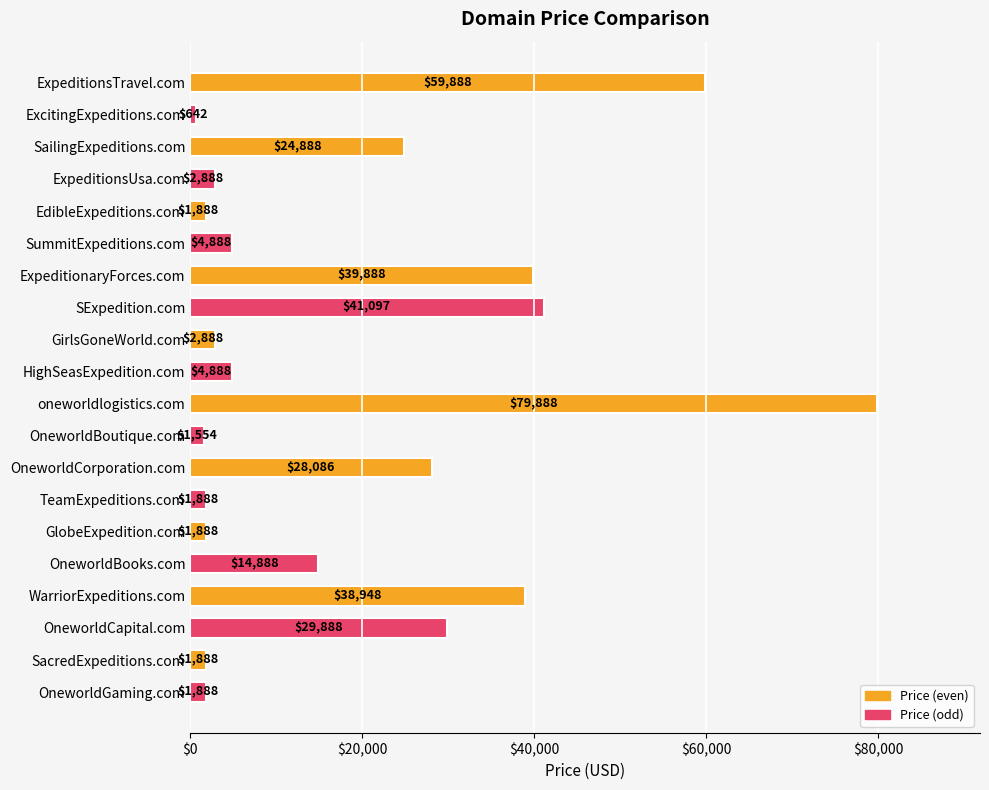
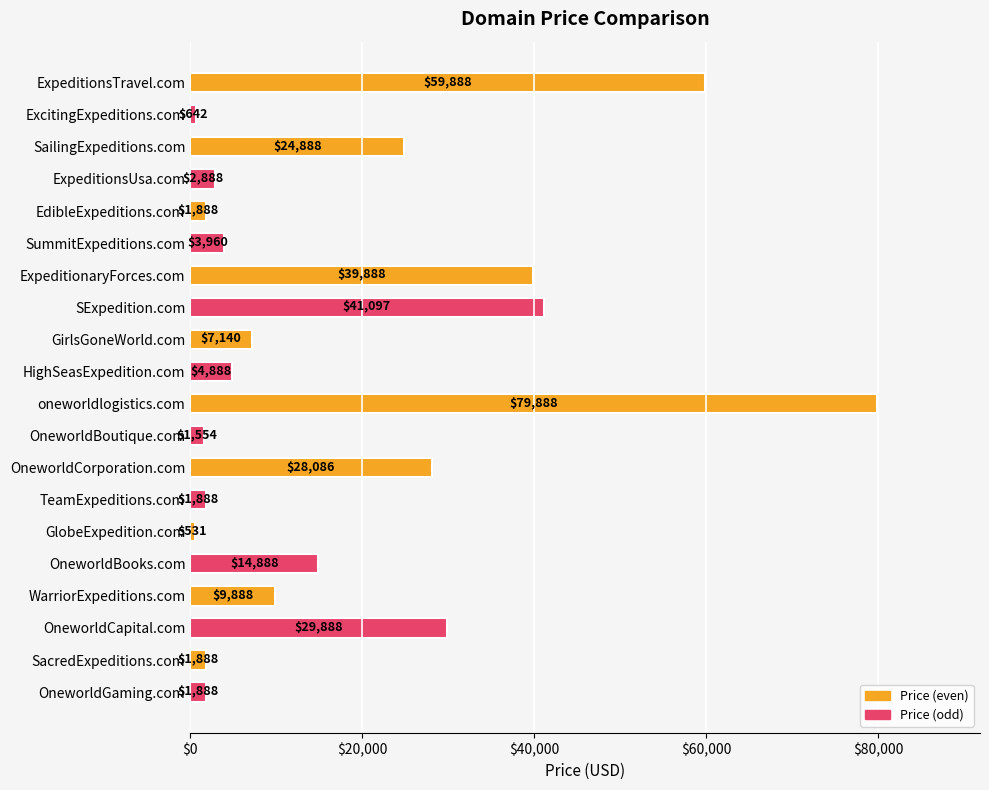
  {
    "ExpeditionsTravel.com": "$59,888",
    "ExcitingExpeditions.com": "$642",
    "SailingExpeditions.com": "$24,888",
    "ExpeditionsUsa.com": "$2,888",
    "EdibleExpeditions.com": "$1,888",
-   "SummitExpeditions.com": "$4,888",
+   "SummitExpeditions.com": "$3,960",
    "ExpeditionaryForces.com": "$39,888",
    "SExpedition.com": "$41,097",
-   "GirlsGoneWorld.com": "$2,888",
+   "GirlsGoneWorld.com": "$7,140",
    "HighSeasExpedition.com": "$4,888",
    "oneworldlogistics.com": "$79,888",
    "OneworldBoutique.com": "$1,554",
    "OneworldCorporation.com": "$28,086",
    "TeamExpeditions.com": "$1,888",
-   "GlobeExpedition.com": "$1,888",
+   "GlobeExpedition.com": "$531",
    "OneworldBooks.com": "$14,888",
-   "WarriorExpeditions.com": "$38,948",
+   "WarriorExpeditions.com": "$9,888",
    "OneworldCapital.com": "$29,888",
    "SacredExpeditions.com": "$1,888",
    "OneworldGaming.com": "$1,888"
  }
